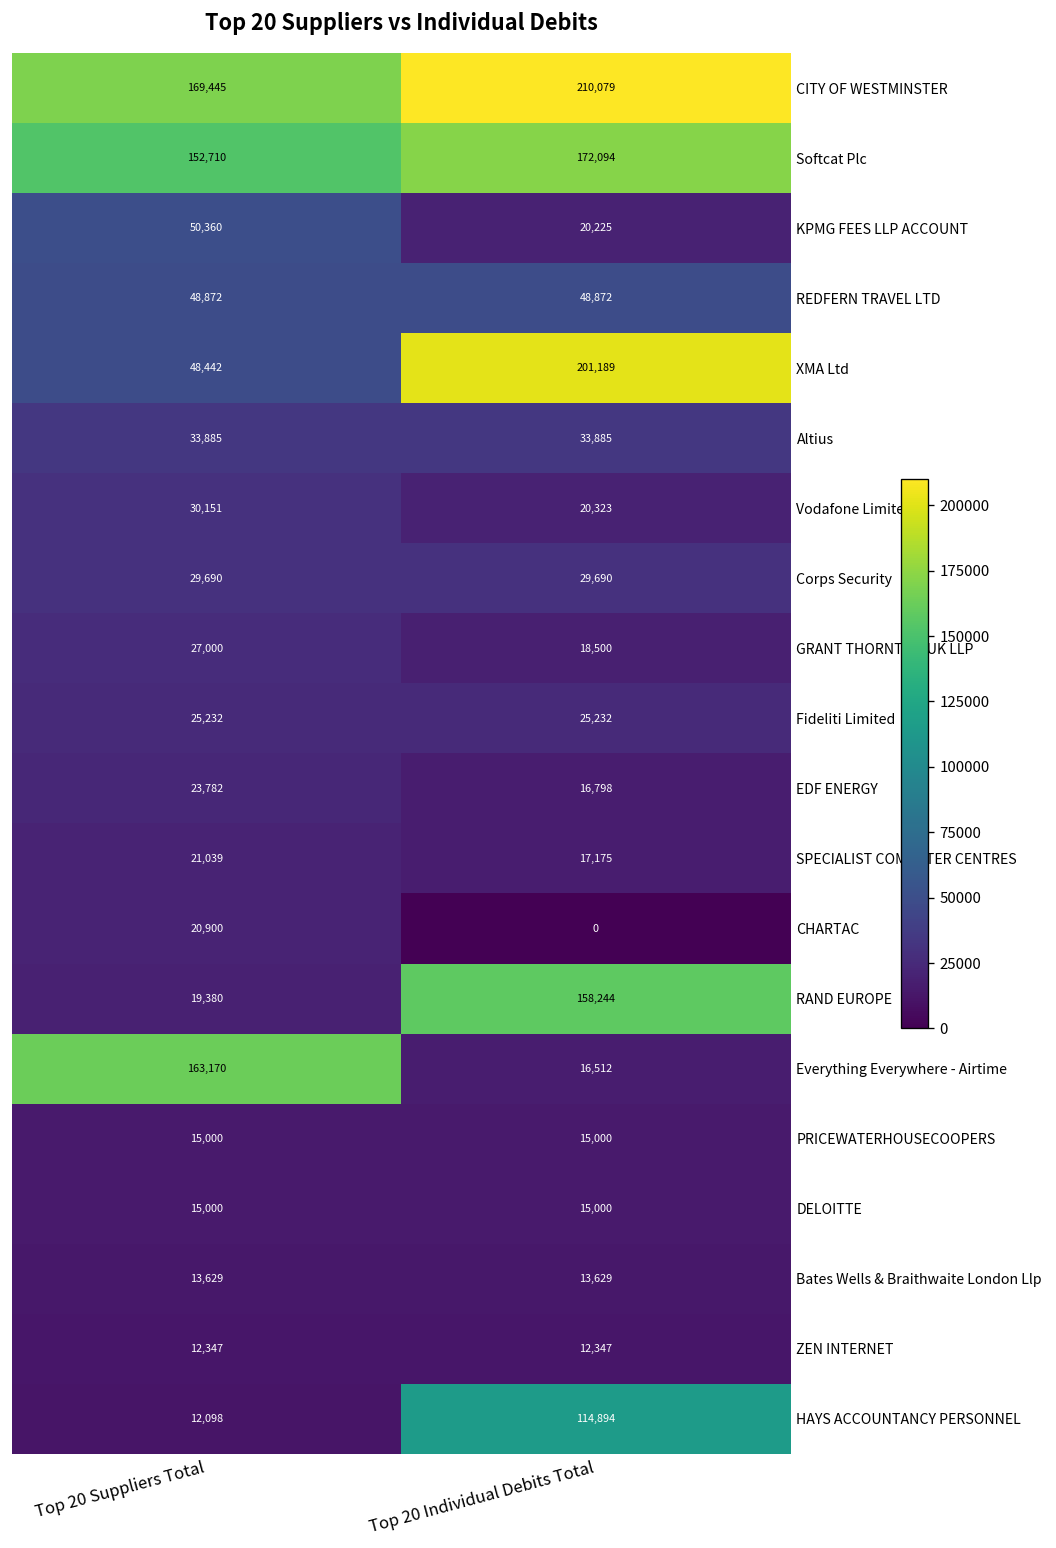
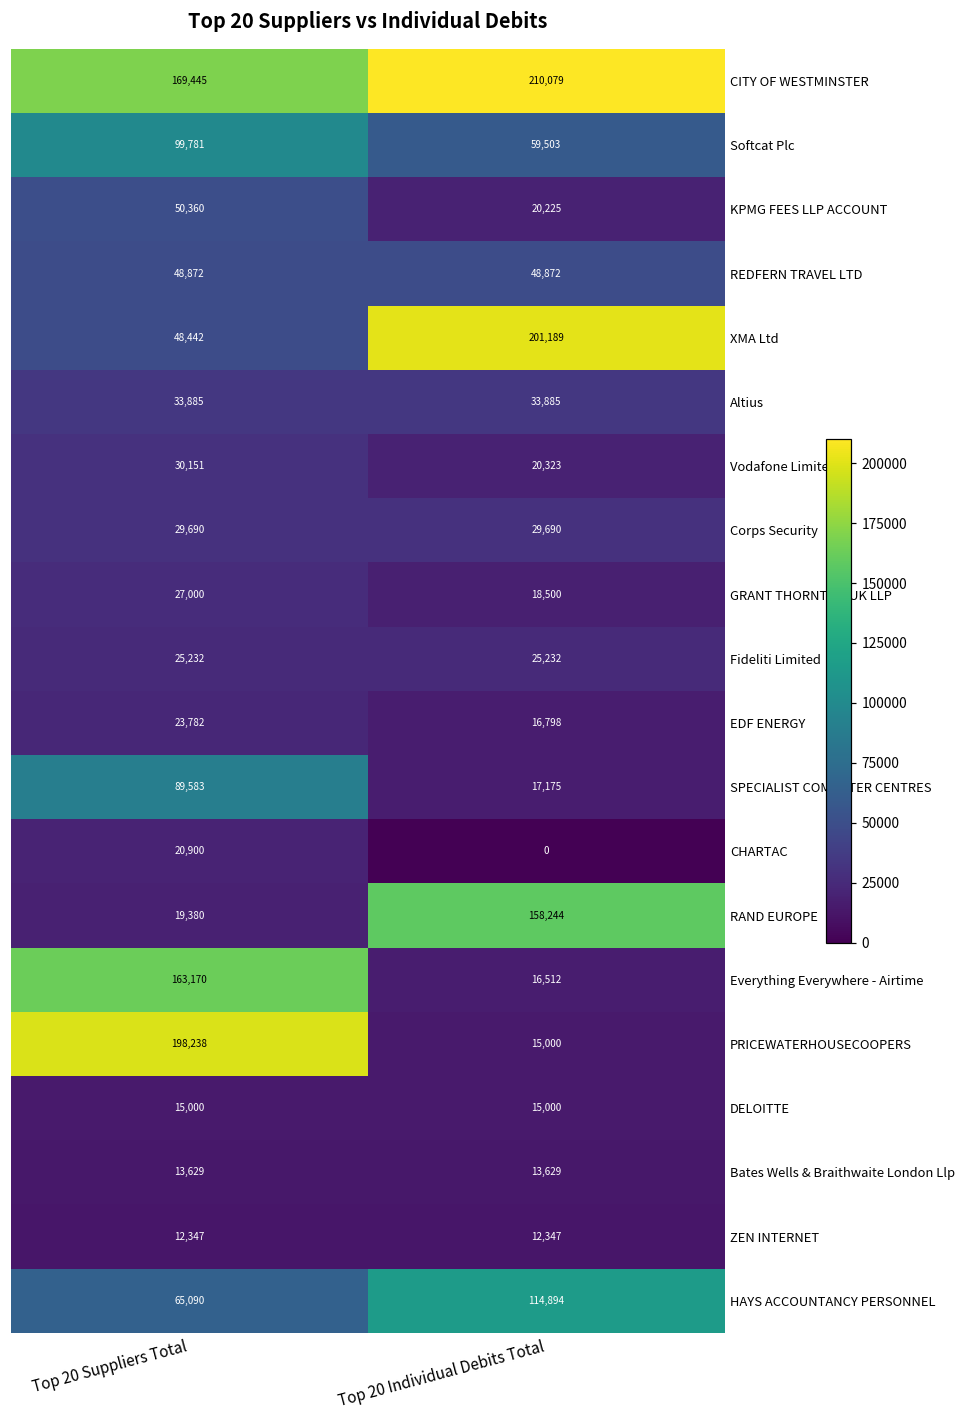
  {
    "CITY OF WESTMINSTER": {
      "Top 20 Suppliers Total": "169,445",
      "Top 20 Individual Debits Total": "210,079"
    },
    "Softcat Plc": {
-     "Top 20 Suppliers Total": "152,710",
-     "Top 20 Individual Debits Total": "172,094"
+     "Top 20 Suppliers Total": "99,781",
+     "Top 20 Individual Debits Total": "59,503"
    },
    "KPMG FEES LLP ACCOUNT": {
      "Top 20 Suppliers Total": "50,360",
      "Top 20 Individual Debits Total": "20,225"
    },
    "REDFERN TRAVEL LTD": {
      "Top 20 Suppliers Total": "48,872",
      "Top 20 Individual Debits Total": "48,872"
    },
    "XMA Ltd": {
      "Top 20 Suppliers Total": "48,442",
      "Top 20 Individual Debits Total": "201,189"
    },
    "Altius": {
      "Top 20 Suppliers Total": "33,885",
      "Top 20 Individual Debits Total": "33,885"
    },
    "Vodafone Limited": {
      "Top 20 Suppliers Total": "30,151",
      "Top 20 Individual Debits Total": "20,323"
    },
    "Corps Security": {
      "Top 20 Suppliers Total": "29,690",
      "Top 20 Individual Debits Total": "29,690"
    },
    "GRANT THORNTON UK LLP": {
      "Top 20 Suppliers Total": "27,000",
      "Top 20 Individual Debits Total": "18,500"
    },
    "Fideliti Limited": {
      "Top 20 Suppliers Total": "25,232",
      "Top 20 Individual Debits Total": "25,232"
    },
    "EDF ENERGY": {
      "Top 20 Suppliers Total": "23,782",
      "Top 20 Individual Debits Total": "16,798"
    },
    "SPECIALIST COMPUTER CENTRES": {
-     "Top 20 Suppliers Total": "21,039",
+     "Top 20 Suppliers Total": "89,583",
      "Top 20 Individual Debits Total": "17,175"
    },
    "CHARTAC": {
      "Top 20 Suppliers Total": "20,900",
      "Top 20 Individual Debits Total": "0"
    },
    "RAND EUROPE": {
      "Top 20 Suppliers Total": "19,380",
      "Top 20 Individual Debits Total": "158,244"
    },
    "Everything Everywhere - Airtime": {
      "Top 20 Suppliers Total": "163,170",
      "Top 20 Individual Debits Total": "16,512"
    },
    "PRICEWATERHOUSECOOPERS": {
-     "Top 20 Suppliers Total": "15,000",
+     "Top 20 Suppliers Total": "198,238",
      "Top 20 Individual Debits Total": "15,000"
    },
    "DELOITTE": {
      "Top 20 Suppliers Total": "15,000",
      "Top 20 Individual Debits Total": "15,000"
    },
    "Bates Wells & Braithwaite London Llp": {
      "Top 20 Suppliers Total": "13,629",
      "Top 20 Individual Debits Total": "13,629"
    },
    "ZEN INTERNET": {
      "Top 20 Suppliers Total": "12,347",
      "Top 20 Individual Debits Total": "12,347"
    },
    "HAYS ACCOUNTANCY PERSONNEL": {
-     "Top 20 Suppliers Total": "12,098",
+     "Top 20 Suppliers Total": "65,090",
      "Top 20 Individual Debits Total": "114,894"
    }
  }
